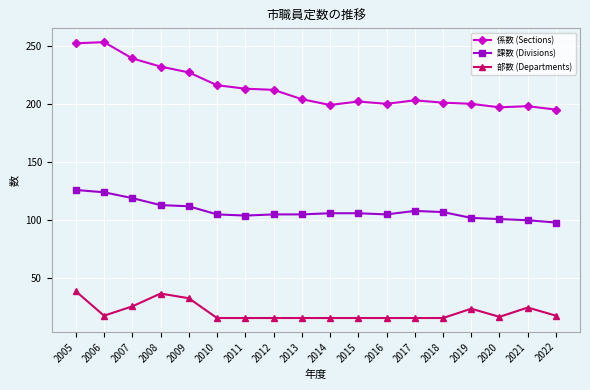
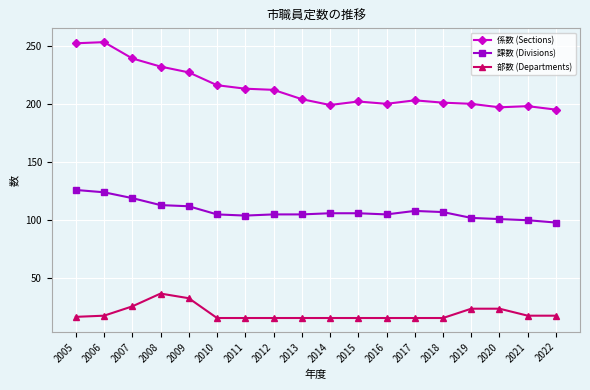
  {
    "部数 (Departments)": {
-     "2005": 39,
+     "2005": 17,
      "2006": 18,
      "2007": 26,
      "2008": 37,
      "2009": 33,
      "2010": 16,
      "2011": 16,
      "2012": 16,
      "2013": 16,
      "2014": 16,
      "2015": 16,
      "2016": 16,
      "2017": 16,
      "2018": 16,
      "2019": 24,
-     "2020": 17,
-     "2021": 25,
+     "2020": 24,
+     "2021": 18,
      "2022": 18
    }
  }
